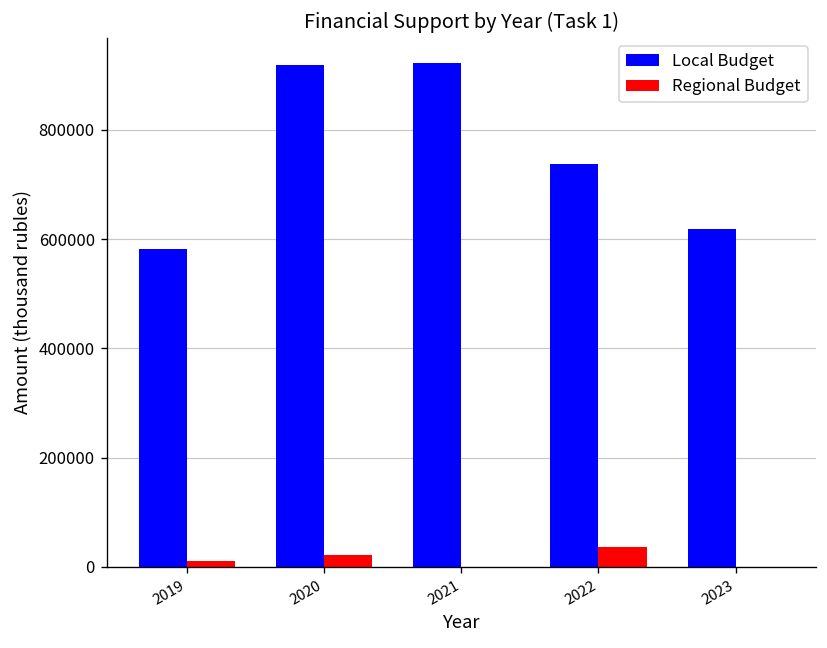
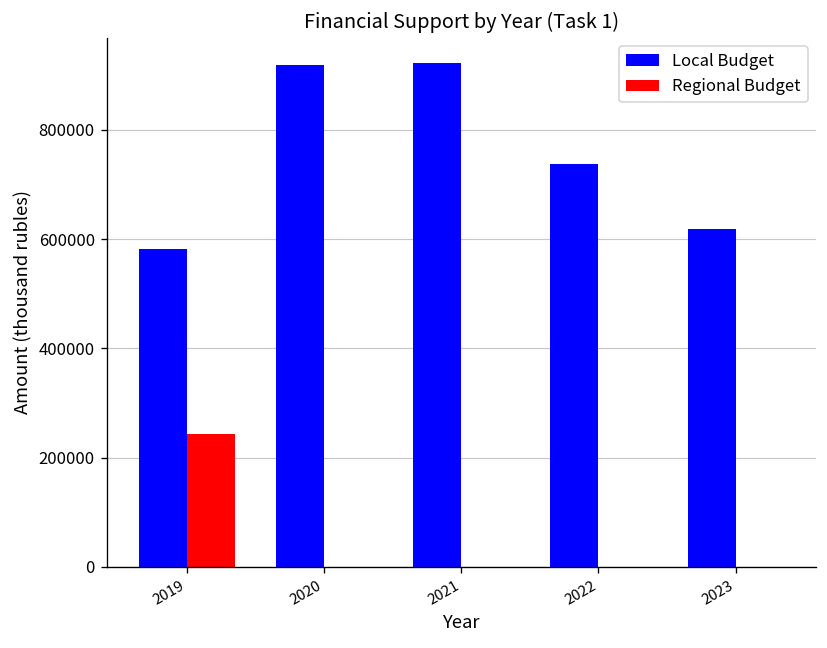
  {
    "Local Budget": {
      "2019": 580000,
      "2020": 920000,
      "2021": 920000,
      "2022": 740000,
      "2023": 620000
    },
    "Regional Budget": {
-     "2019": 10000,
-     "2020": 20000,
+     "2019": 240000,
+     "2020": 0,
      "2021": 0,
-     "2022": 40000,
+     "2022": 0,
      "2023": 0
    }
  }
